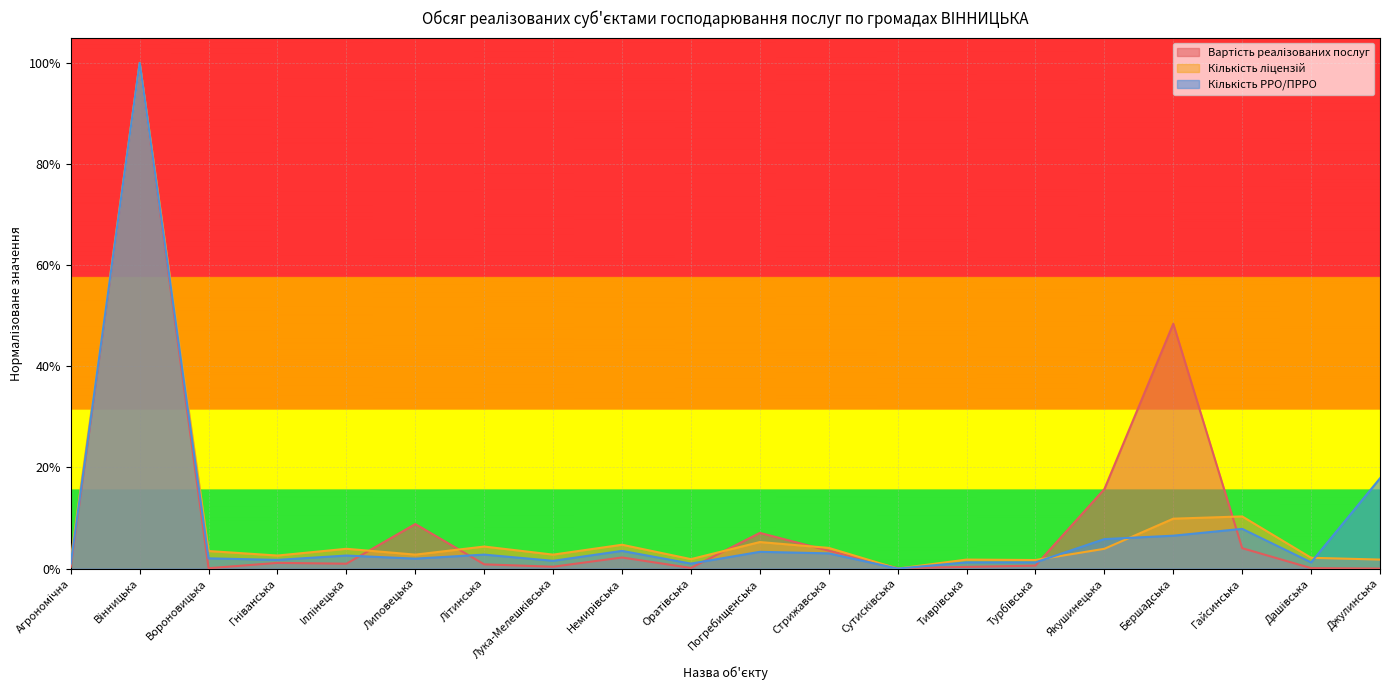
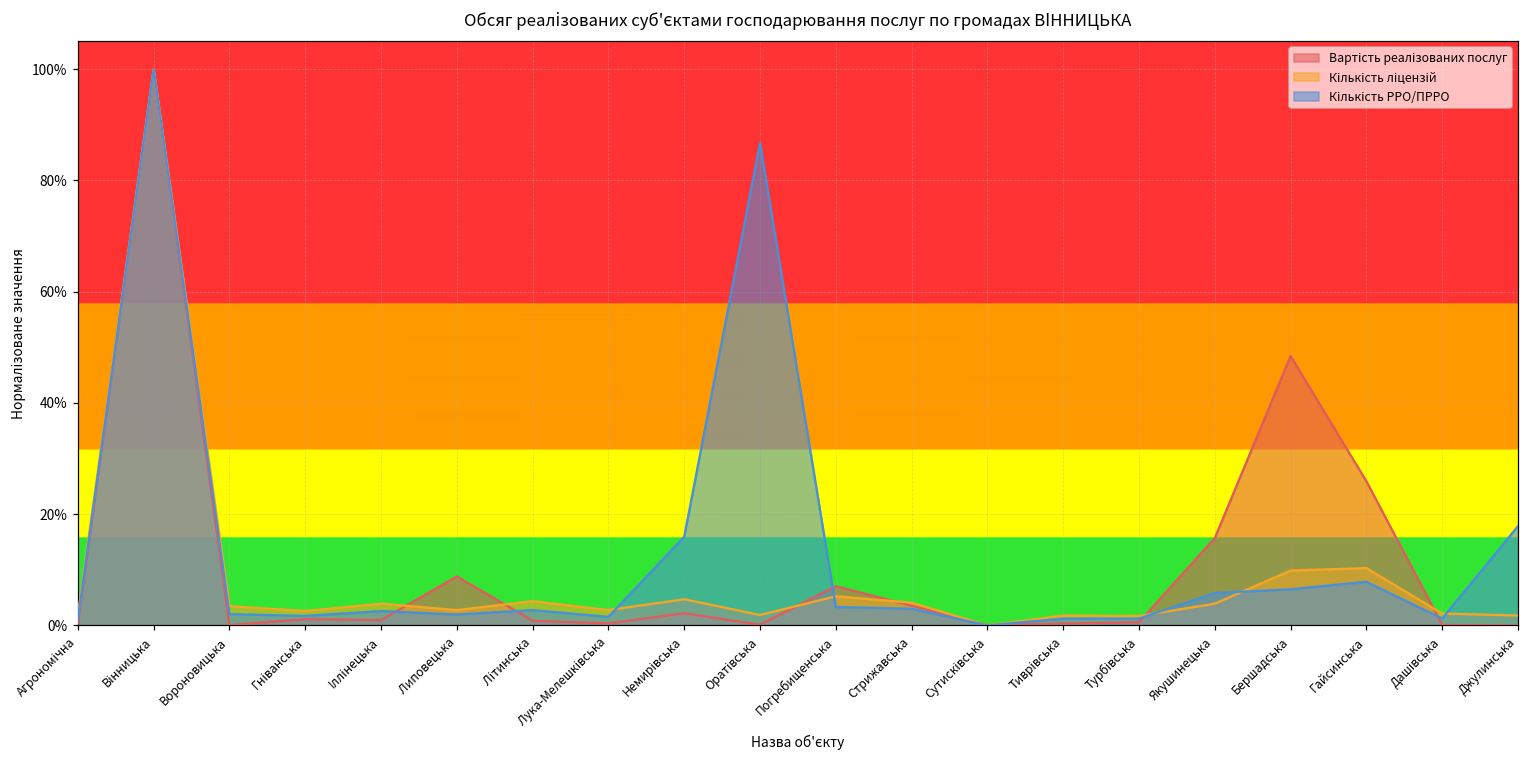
  {
    "Вартість реалізованих послуг": {
      "Агрономічна": "0%",
      "Вороновицька": "0%",
      "Гніванська": "1%",
      "Іллінецька": "1%",
      "Липовецька": "9%",
      "Літинська": "1%",
      "Лука-Мелешківська": "0%",
      "Немирівська": "2%",
      "Оратівська": "0%",
      "Погребищенська": "7%",
      "Стрижавська": "4%",
      "Тиврівська": "0%",
      "Турбівська": "1%",
      "Якушинецька": "16%",
      "Бершадська": "48%",
-     "Гайсинська": "4%",
+     "Гайсинська": "26%",
      "Дашівська": "0%",
      "Джулинська": "0%"
    },
    "Кількість ліцензій": {
      "Агрономічна": "2%",
      "Вороновицька": "3%",
      "Гніванська": "3%",
      "Іллінецька": "4%",
      "Липовецька": "3%",
      "Літинська": "4%",
      "Лука-Мелешківська": "3%",
      "Немирівська": "5%",
      "Оратівська": "2%",
      "Погребищенська": "5%",
      "Стрижавська": "4%",
      "Тиврівська": "2%",
      "Якушинецька": "4%",
      "Бершадська": "10%",
      "Гайсинська": "10%",
      "Дашівська": "2%",
      "Джулинська": "2%"
    },
    "Кількість РРО/ПРРО": {
      "Агрономічна": "1%",
      "Вороновицька": "2%",
      "Гніванська": "2%",
      "Іллінецька": "3%",
      "Липовецька": "2%",
      "Літинська": "3%",
      "Лука-Мелешківська": "2%",
-     "Немирівська": "3%",
-     "Оратівська": "1%",
+     "Немирівська": "16%",
+     "Оратівська": "87%",
      "Погребищенська": "3%",
      "Стрижавська": "3%",
      "Тиврівська": "1%",
      "Якушинецька": "6%",
      "Бершадська": "7%",
      "Гайсинська": "8%",
      "Дашівська": "1%",
      "Джулинська": "18%"
    }
  }
